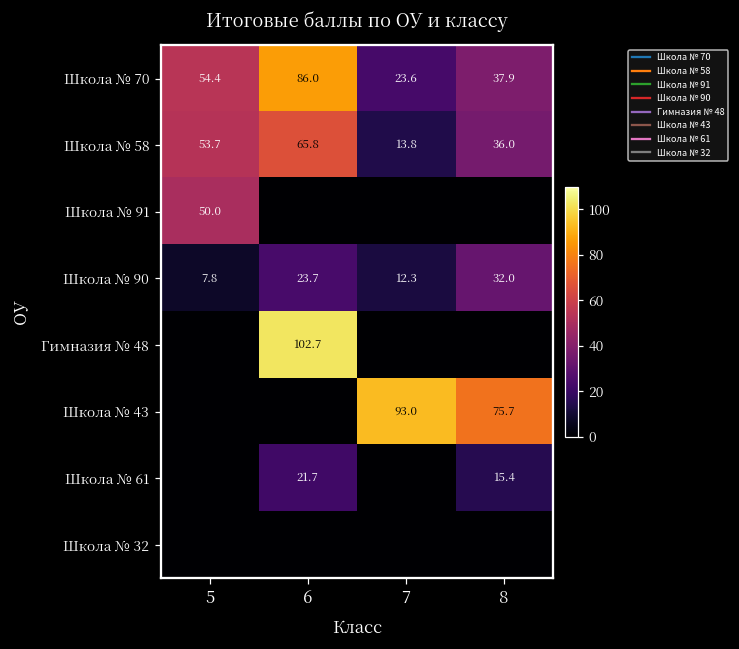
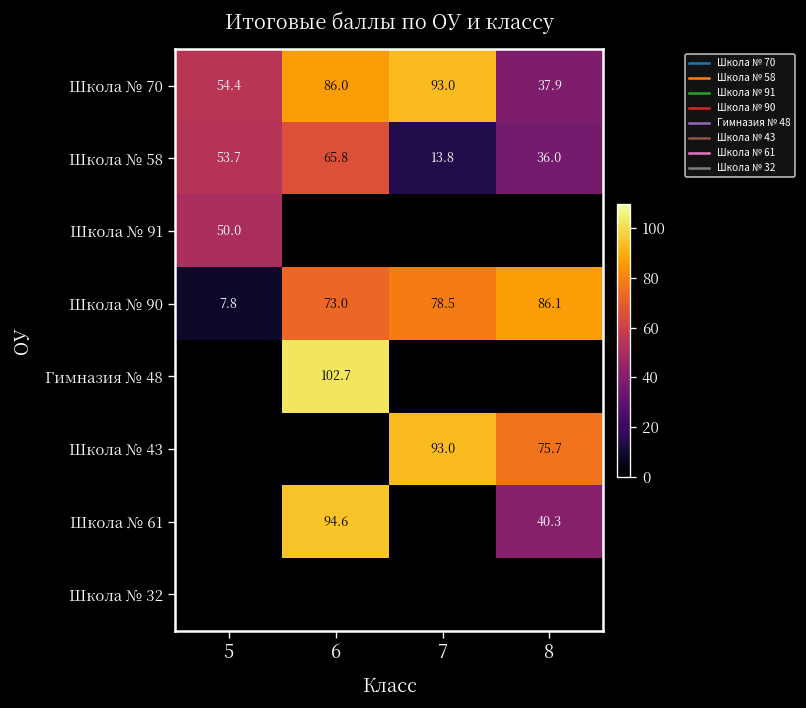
  {
    "Школа № 70": {
      "5": 54.4,
      "6": 86.0,
-     "7": 23.6,
+     "7": 93.0,
      "8": 37.9
    },
    "Школа № 58": {
      "5": 53.7,
      "6": 65.8,
      "7": 13.8,
      "8": 36.0
    },
    "Школа № 91": {
      "5": 50.0
    },
    "Школа № 90": {
      "5": 7.8,
-     "6": 23.7,
-     "7": 12.3,
-     "8": 32.0
+     "6": 73.0,
+     "7": 78.5,
+     "8": 86.1
    },
    "Гимназия № 48": {
      "6": 102.7
    },
    "Школа № 43": {
      "7": 93.0,
      "8": 75.7
    },
    "Школа № 61": {
-     "6": 21.7,
-     "8": 15.4
+     "6": 94.6,
+     "8": 40.3
    }
  }
